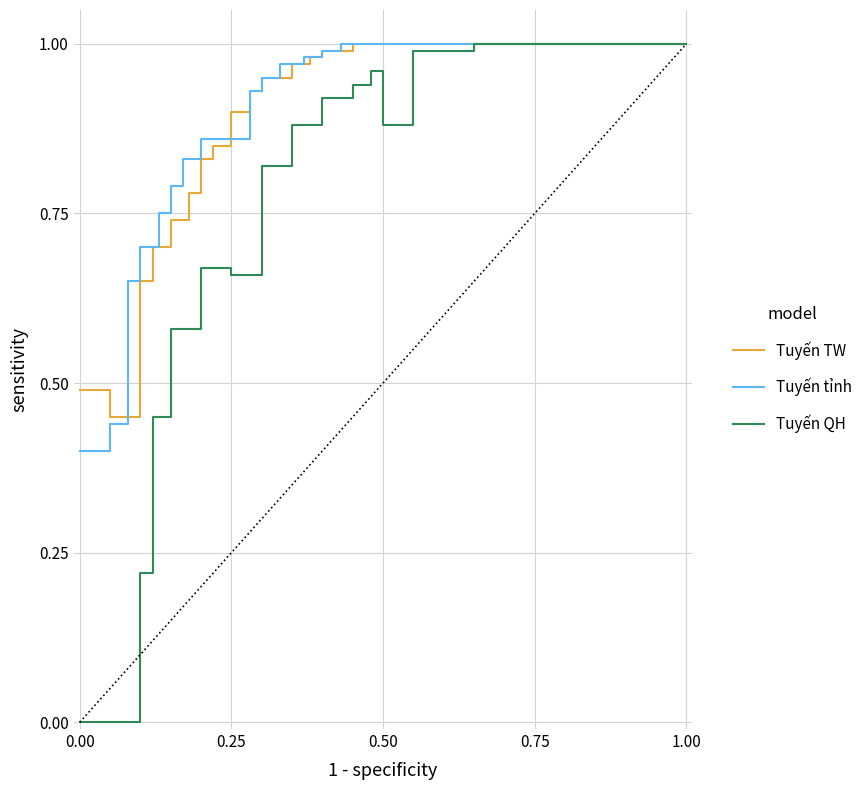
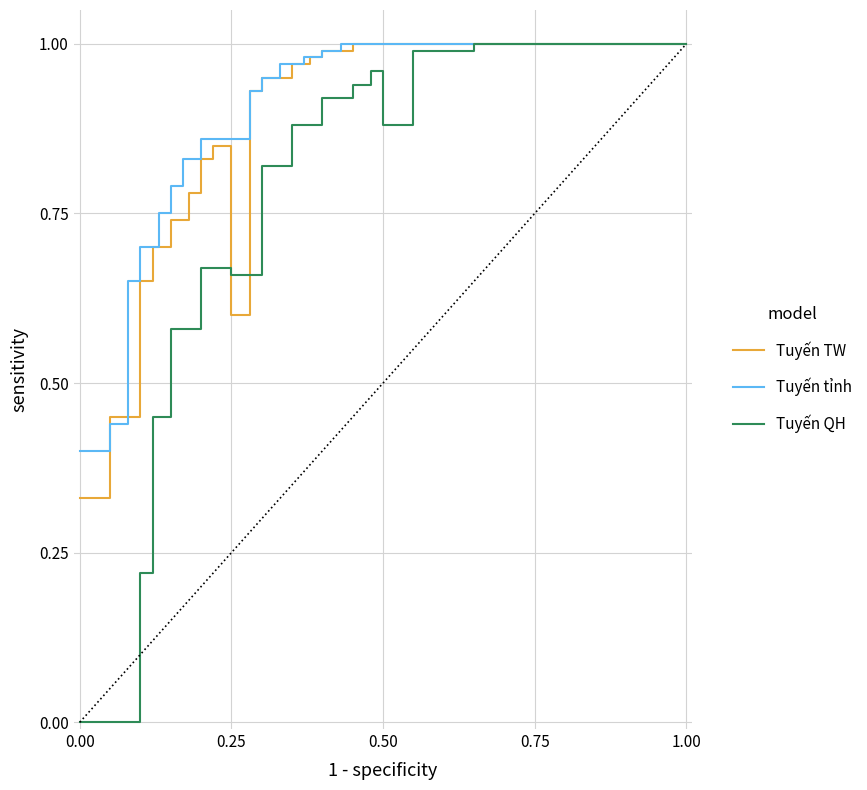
  {
    "Tuyến TW": {
-     "0.00": 0.49,
-     "0.25": 0.9
+     "0.00": 0.33,
+     "0.25": 0.6
    },
    "Tuyến tỉnh": {
      "0.00": 0.40,
      "0.25": 0.86,
      "0.75": 1.00
    },
    "Tuyến QH": {
      "0.25": 0.66,
      "0.50": 0.88
    }
  }
